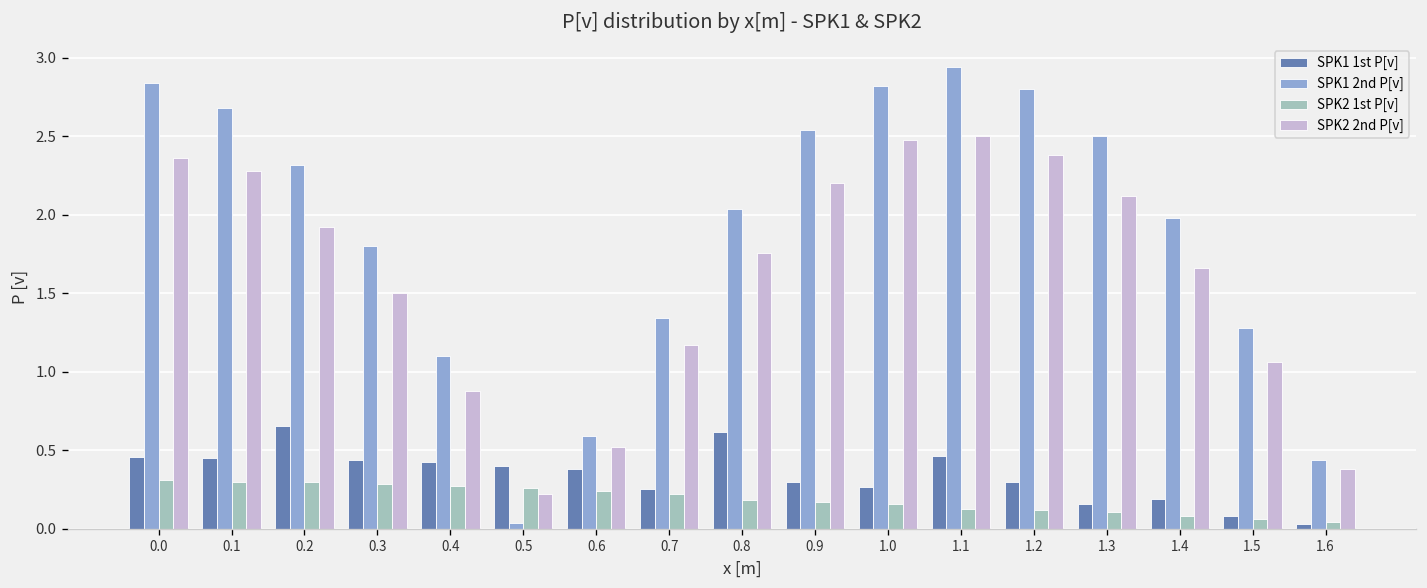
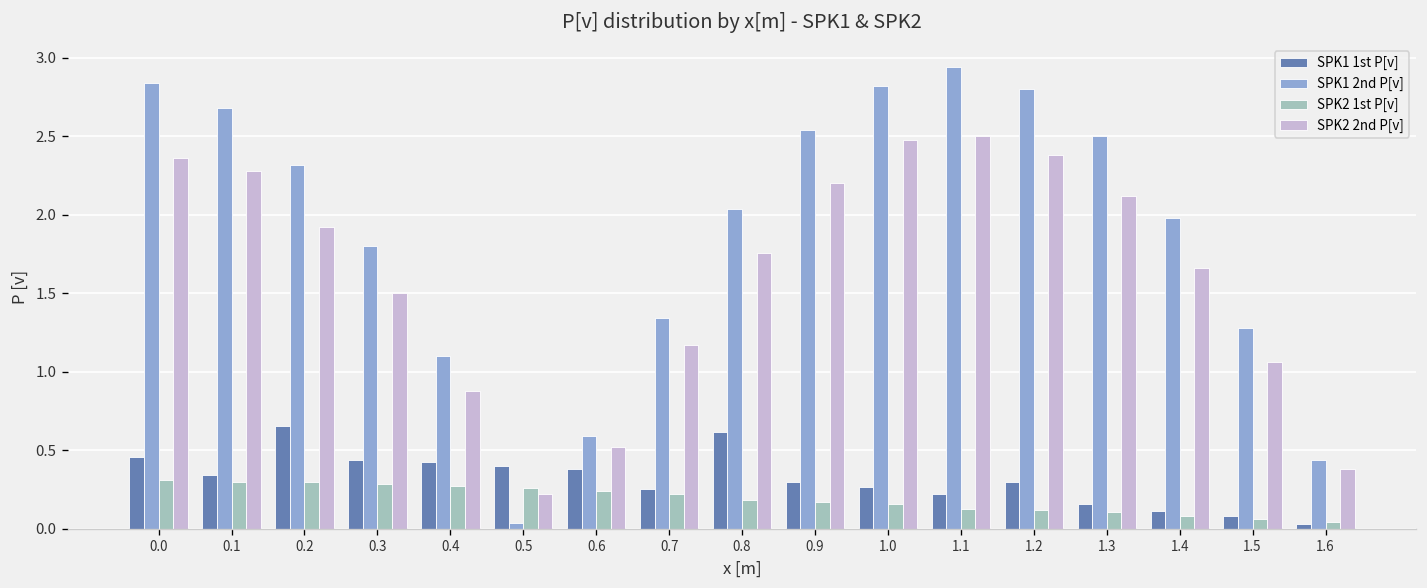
  {
    "SPK1 1st P[v]": {
      "0.0": 0.46,
-     "0.1": 0.45,
+     "0.1": 0.34,
      "0.2": 0.65,
      "0.3": 0.44,
      "0.4": 0.42,
      "0.5": 0.40,
      "0.6": 0.38,
      "0.7": 0.25,
      "0.8": 0.62,
      "0.9": 0.30,
      "1.0": 0.26,
-     "1.1": 0.46,
+     "1.1": 0.22,
      "1.2": 0.30,
      "1.3": 0.16,
-     "1.4": 0.19,
+     "1.4": 0.11,
      "1.5": 0.08,
      "1.6": 0.03
    }
  }
